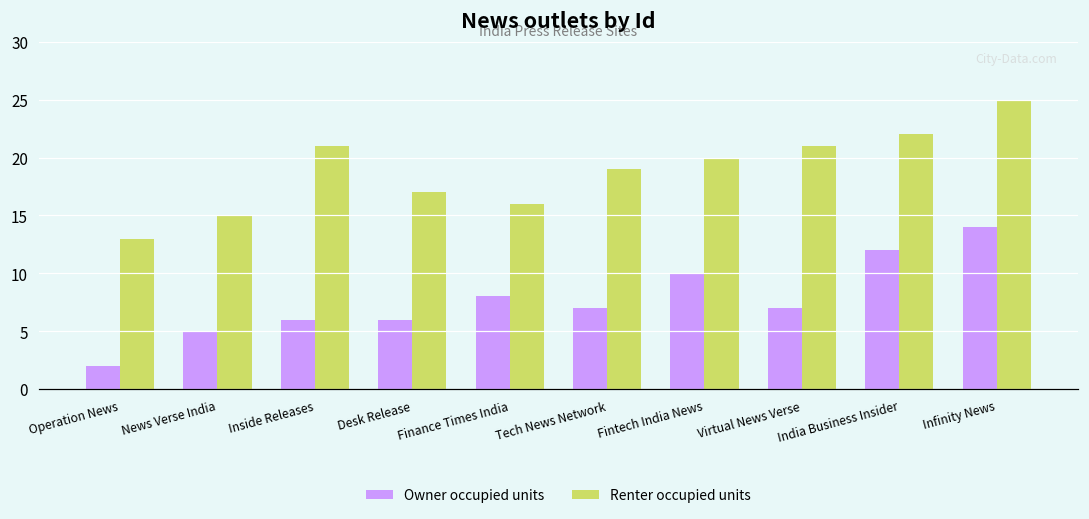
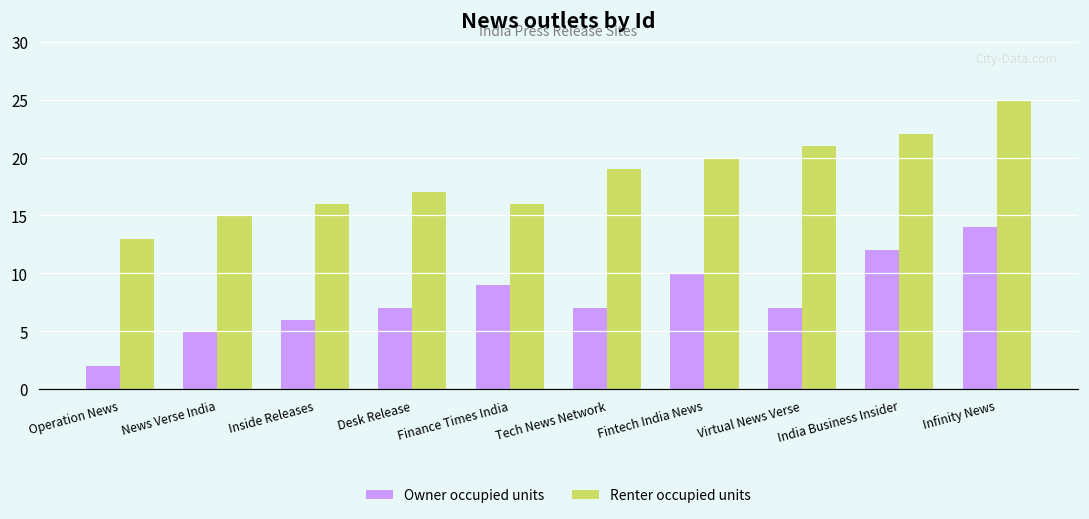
  {
    "Owner occupied units": {
      "Operation News": 2,
      "News Verse India": 5,
      "Inside Releases": 6,
-     "Desk Release": 6,
-     "Finance Times India": 8,
+     "Desk Release": 7,
+     "Finance Times India": 9,
      "Tech News Network": 7,
      "Fintech India News": 10,
      "Virtual News Verse": 7,
      "India Business Insider": 12,
      "Infinity News": 14
    },
    "Renter occupied units": {
      "Operation News": 13,
      "News Verse India": 15,
-     "Inside Releases": 21,
+     "Inside Releases": 16,
      "Desk Release": 17,
      "Finance Times India": 16,
      "Tech News Network": 19,
      "Fintech India News": 20,
      "Virtual News Verse": 21,
      "India Business Insider": 22,
      "Infinity News": 25
    }
  }
